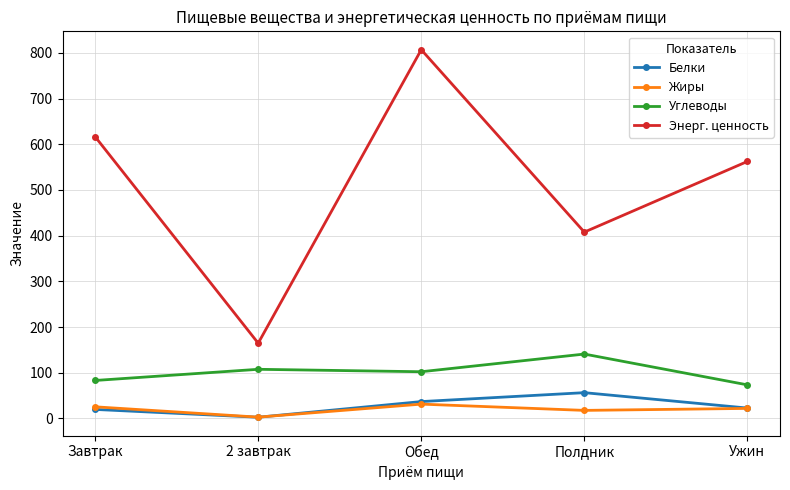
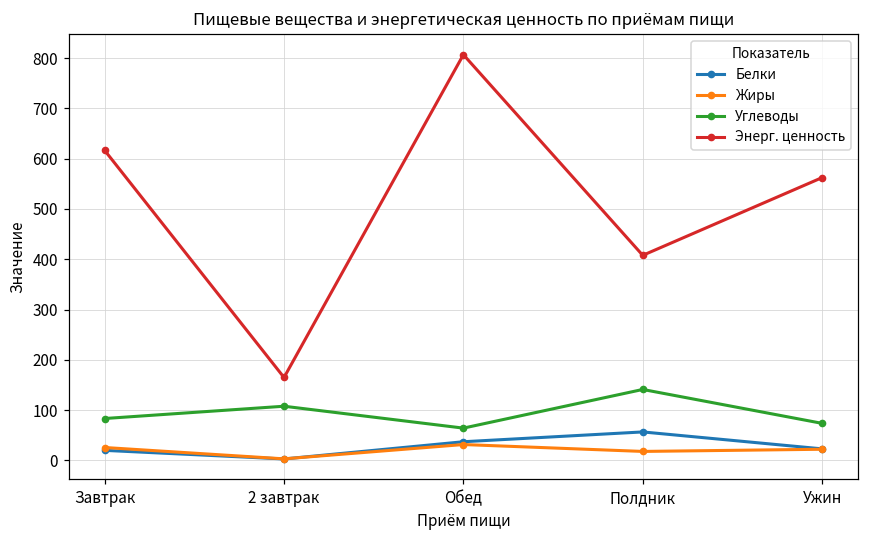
  {
    "Белки": {
      "Завтрак": 20,
      "Полдник": 60
    },
    "Жиры": {
      "Завтрак": 30,
      "Полдник": 20
    },
    "Углеводы": {
      "Завтрак": 80,
      "2 завтрак": 110,
-     "Обед": 100,
+     "Обед": 60,
      "Полдник": 140,
      "Ужин": 70
    },
    "Энерг. ценность": {
      "Завтрак": 620,
      "2 завтрак": 160,
      "Обед": 810,
      "Полдник": 410,
      "Ужин": 560
    }
  }
